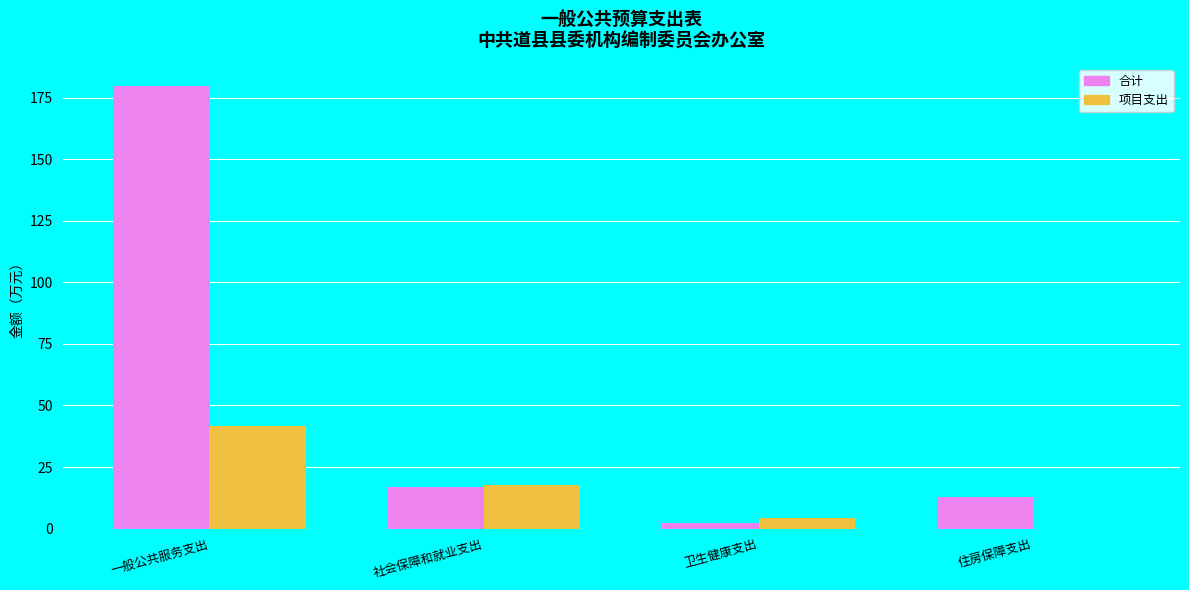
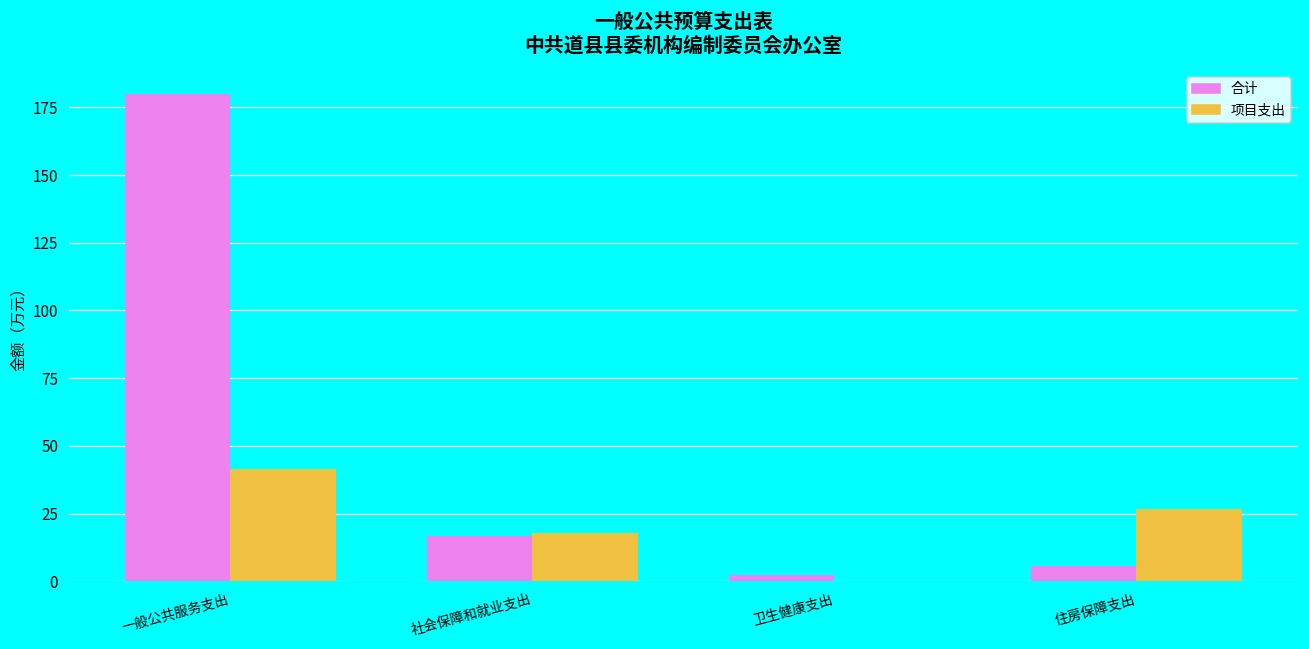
  {
    "合计": {
      "一般公共服务支出": 180,
      "社会保障和就业支出": 17,
      "卫生健康支出": 2,
-     "住房保障支出": 13
+     "住房保障支出": 6
    },
    "项目支出": {
      "一般公共服务支出": 42,
      "社会保障和就业支出": 18,
-     "卫生健康支出": 4,
-     "住房保障支出": 0
+     "卫生健康支出": 0,
+     "住房保障支出": 27
    }
  }
